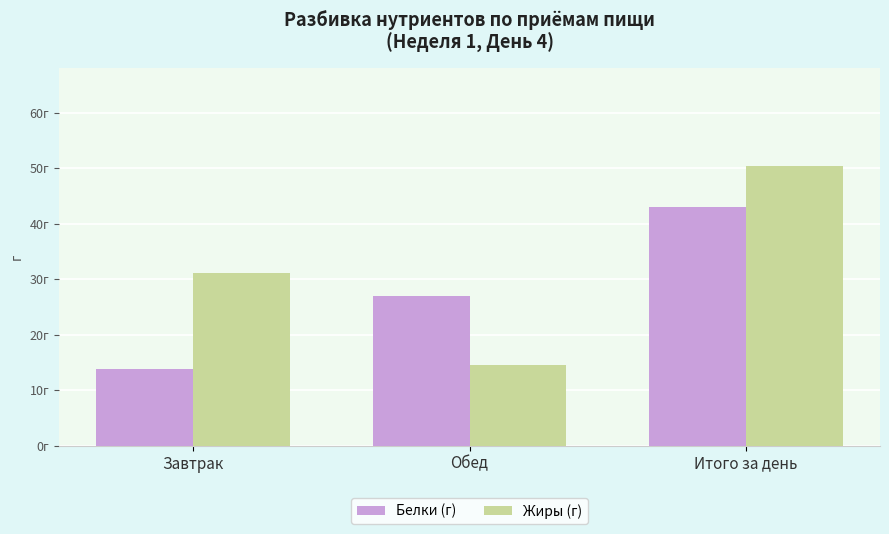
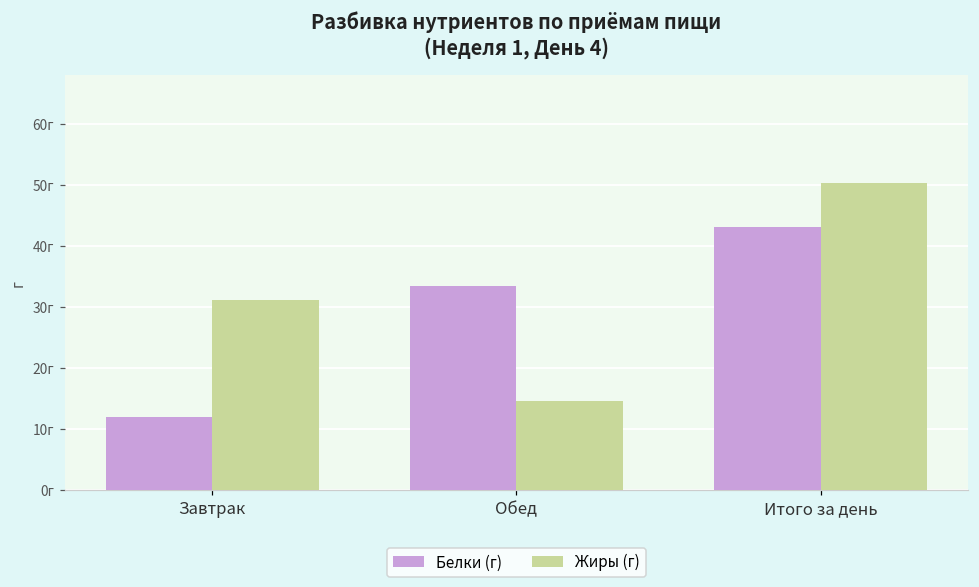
  {
    "Белки (г)": {
-     "Завтрак": "14г",
-     "Обед": "27г",
+     "Завтрак": "12г",
+     "Обед": "33г",
      "Итого за день": "43г"
    },
    "Жиры (г)": {
      "Завтрак": "31г",
      "Обед": "15г",
      "Итого за день": "50г"
    }
  }
